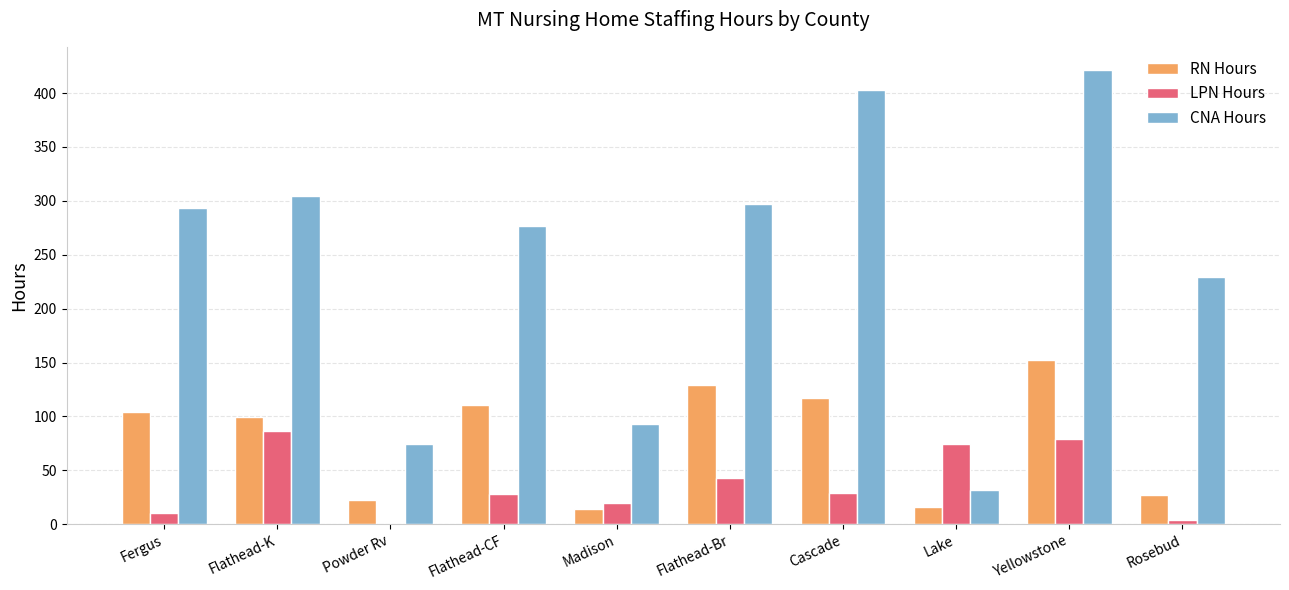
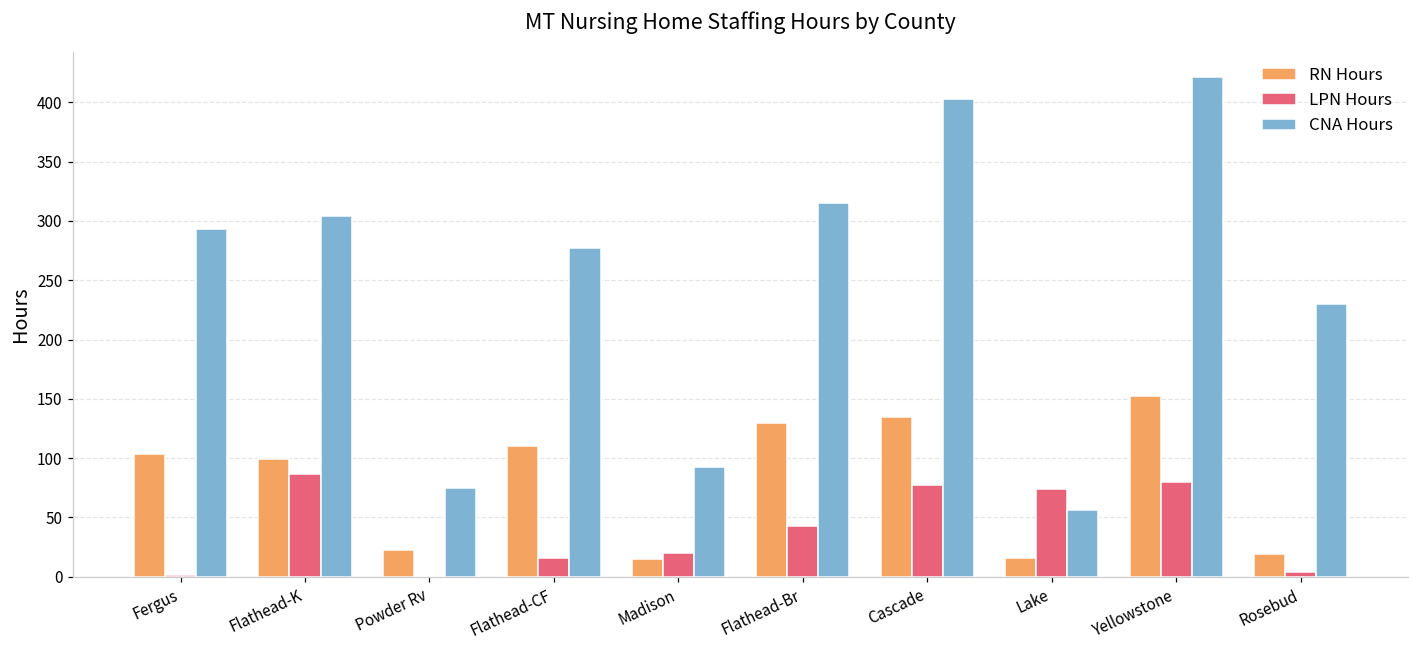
  {
    "RN Hours": {
      "Fergus": 104,
      "Flathead-K": 99,
      "Powder Rv": 23,
      "Flathead-CF": 110,
      "Madison": 15,
      "Flathead-Br": 129,
-     "Cascade": 117,
+     "Cascade": 134,
      "Lake": 16,
      "Yellowstone": 152,
-     "Rosebud": 27
+     "Rosebud": 19
    },
    "LPN Hours": {
-     "Fergus": 10,
+     "Fergus": 1,
      "Flathead-K": 87,
-     "Flathead-CF": 28,
+     "Flathead-CF": 15,
      "Madison": 20,
      "Flathead-Br": 43,
-     "Cascade": 29,
+     "Cascade": 78,
      "Lake": 74,
      "Yellowstone": 79,
      "Rosebud": 4
    },
    "CNA Hours": {
      "Fergus": 294,
      "Flathead-K": 304,
      "Powder Rv": 74,
      "Flathead-CF": 277,
      "Madison": 93,
-     "Flathead-Br": 297,
+     "Flathead-Br": 316,
      "Cascade": 403,
-     "Lake": 32,
+     "Lake": 56,
      "Yellowstone": 422,
      "Rosebud": 230
    }
  }
